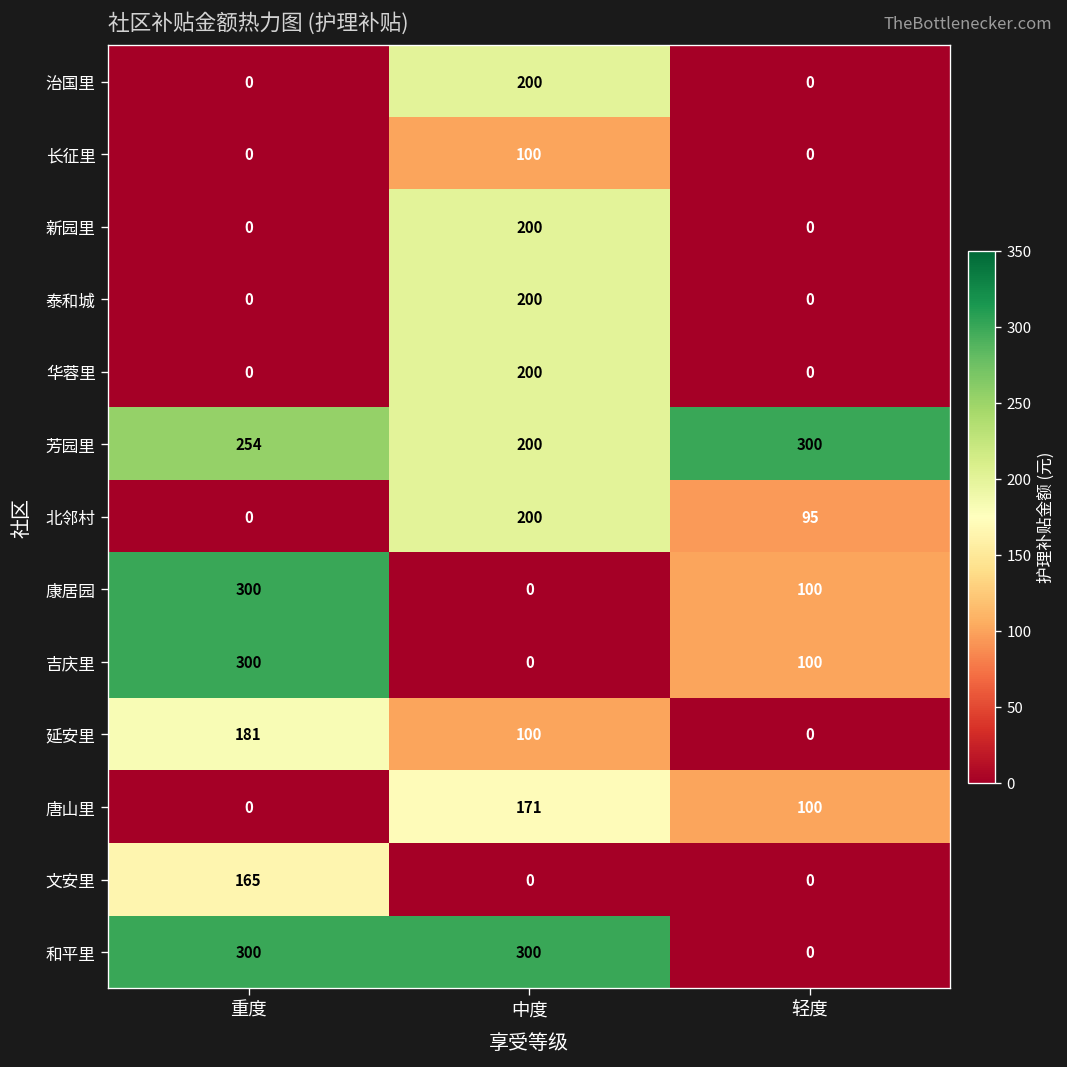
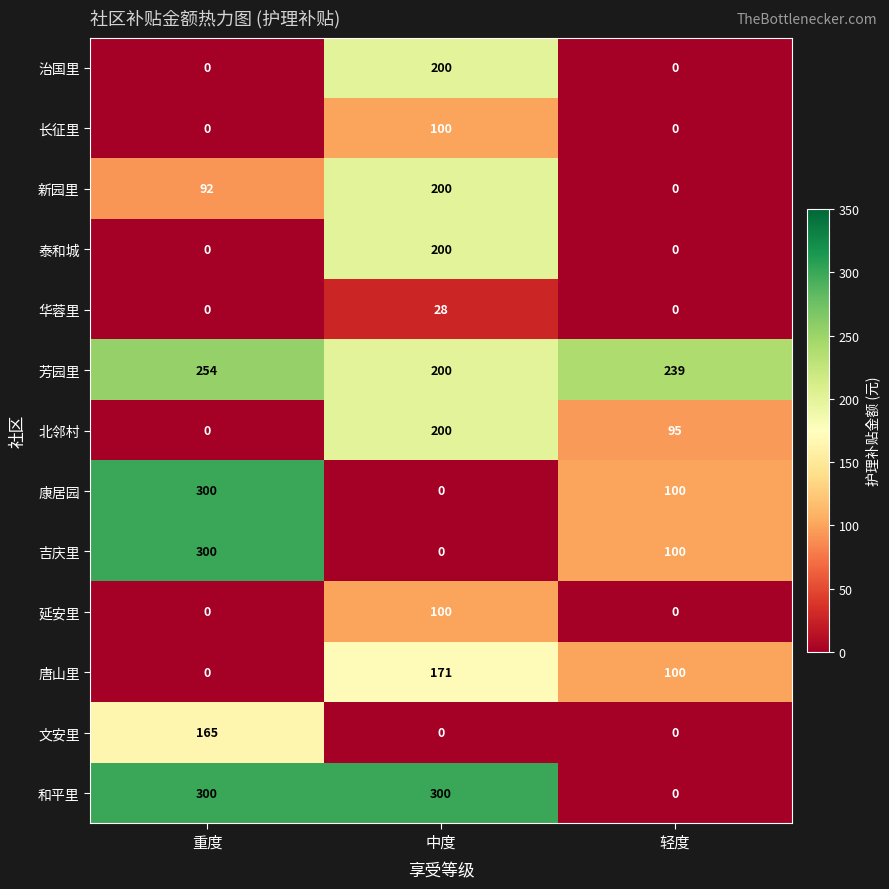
  {
    "治国里": {
      "重度": 0,
      "中度": 200,
      "轻度": 0
    },
    "长征里": {
      "重度": 0,
      "中度": 100,
      "轻度": 0
    },
    "新园里": {
-     "重度": 0,
+     "重度": 92,
      "中度": 200,
      "轻度": 0
    },
    "泰和城": {
      "重度": 0,
      "中度": 200,
      "轻度": 0
    },
    "华蓉里": {
      "重度": 0,
-     "中度": 200,
+     "中度": 28,
      "轻度": 0
    },
    "芳园里": {
      "重度": 254,
      "中度": 200,
-     "轻度": 300
+     "轻度": 239
    },
    "北邻村": {
      "重度": 0,
      "中度": 200,
      "轻度": 95
    },
    "康居园": {
      "重度": 300,
      "中度": 0,
      "轻度": 100
    },
    "吉庆里": {
      "重度": 300,
      "中度": 0,
      "轻度": 100
    },
    "延安里": {
-     "重度": 181,
+     "重度": 0,
      "中度": 100,
      "轻度": 0
    },
    "唐山里": {
      "重度": 0,
      "中度": 171,
      "轻度": 100
    },
    "文安里": {
      "重度": 165,
      "中度": 0,
      "轻度": 0
    },
    "和平里": {
      "重度": 300,
      "中度": 300,
      "轻度": 0
    }
  }
